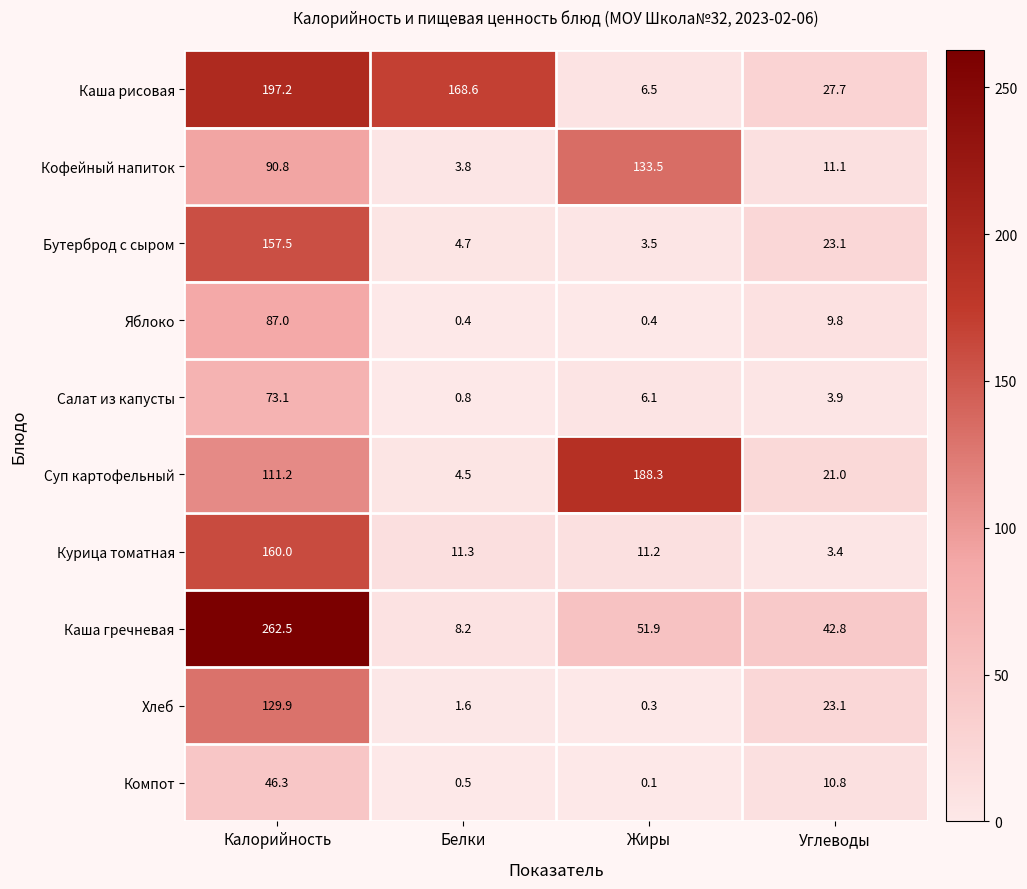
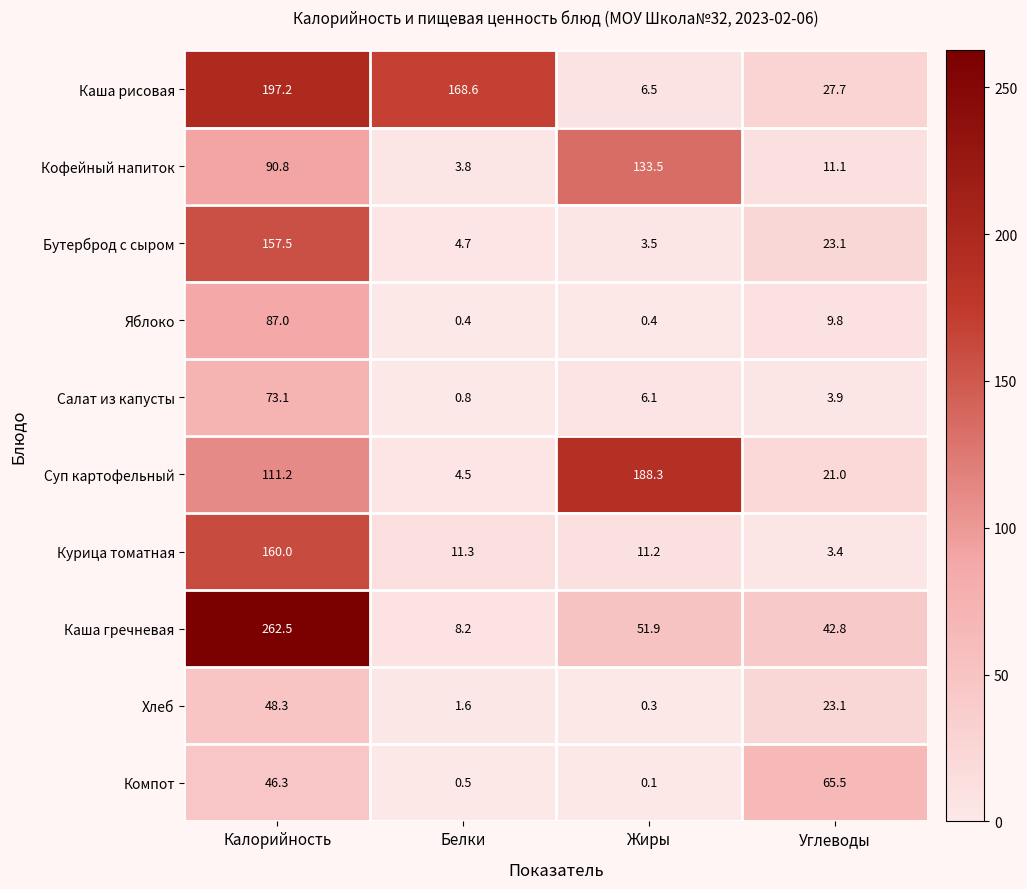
  {
    "Каша рисовая": {
      "Калорийность": 197.2,
      "Белки": 168.6,
      "Жиры": 6.5,
      "Углеводы": 27.7
    },
    "Кофейный напиток": {
      "Калорийность": 90.8,
      "Белки": 3.8,
      "Жиры": 133.5,
      "Углеводы": 11.1
    },
    "Бутерброд с сыром": {
      "Калорийность": 157.5,
      "Белки": 4.7,
      "Жиры": 3.5,
      "Углеводы": 23.1
    },
    "Яблоко": {
      "Калорийность": 87.0,
      "Белки": 0.4,
      "Жиры": 0.4,
      "Углеводы": 9.8
    },
    "Салат из капусты": {
      "Калорийность": 73.1,
      "Белки": 0.8,
      "Жиры": 6.1,
      "Углеводы": 3.9
    },
    "Суп картофельный": {
      "Калорийность": 111.2,
      "Белки": 4.5,
      "Жиры": 188.3,
      "Углеводы": 21.0
    },
    "Курица томатная": {
      "Калорийность": 160.0,
      "Белки": 11.3,
      "Жиры": 11.2,
      "Углеводы": 3.4
    },
    "Каша гречневая": {
      "Калорийность": 262.5,
      "Белки": 8.2,
      "Жиры": 51.9,
      "Углеводы": 42.8
    },
    "Хлеб": {
-     "Калорийность": 129.9,
+     "Калорийность": 48.3,
      "Белки": 1.6,
      "Жиры": 0.3,
      "Углеводы": 23.1
    },
    "Компот": {
      "Калорийность": 46.3,
      "Белки": 0.5,
      "Жиры": 0.1,
-     "Углеводы": 10.8
+     "Углеводы": 65.5
    }
  }
